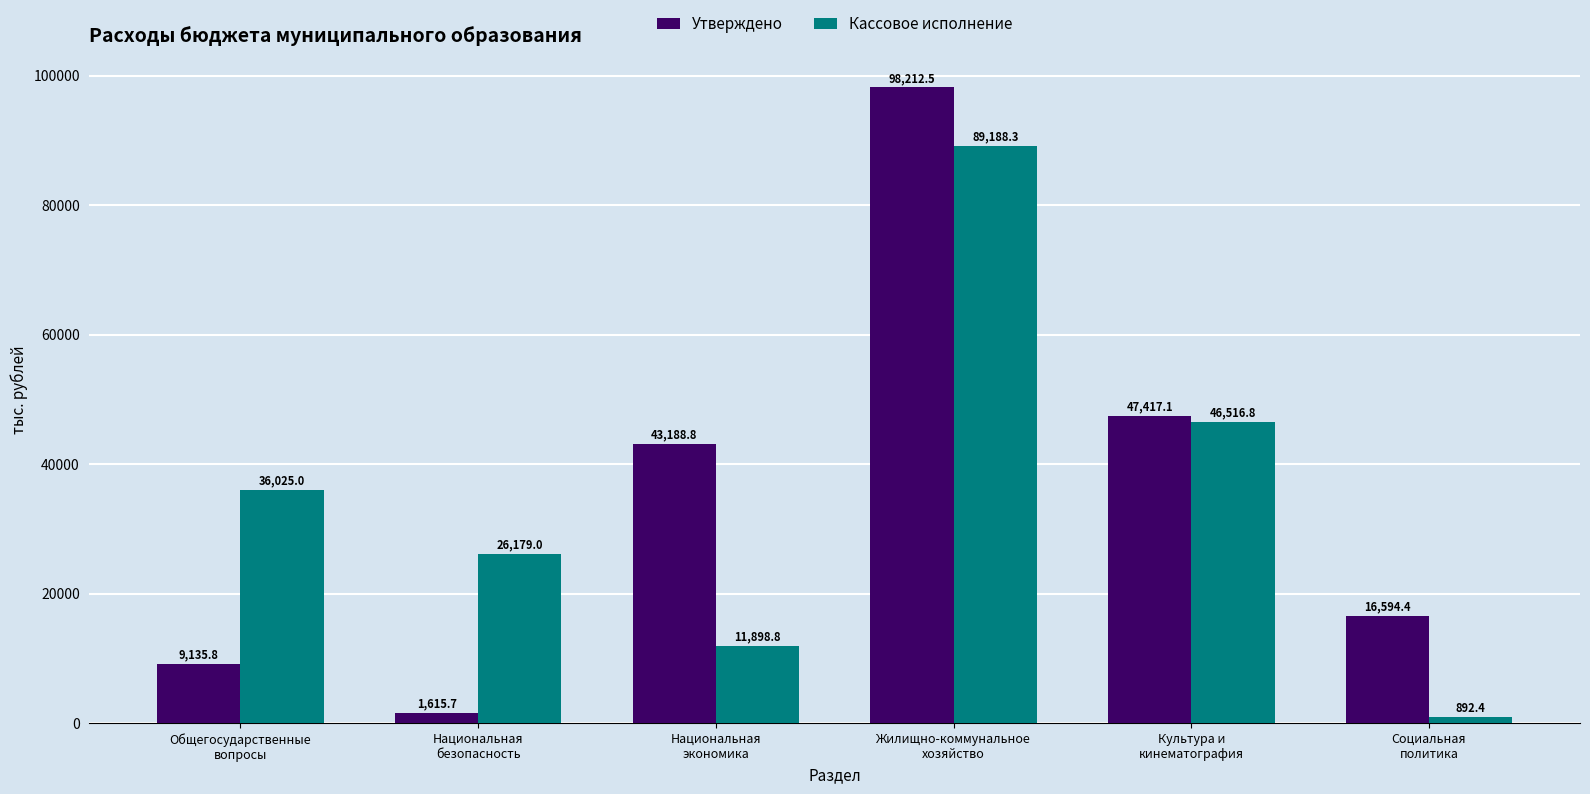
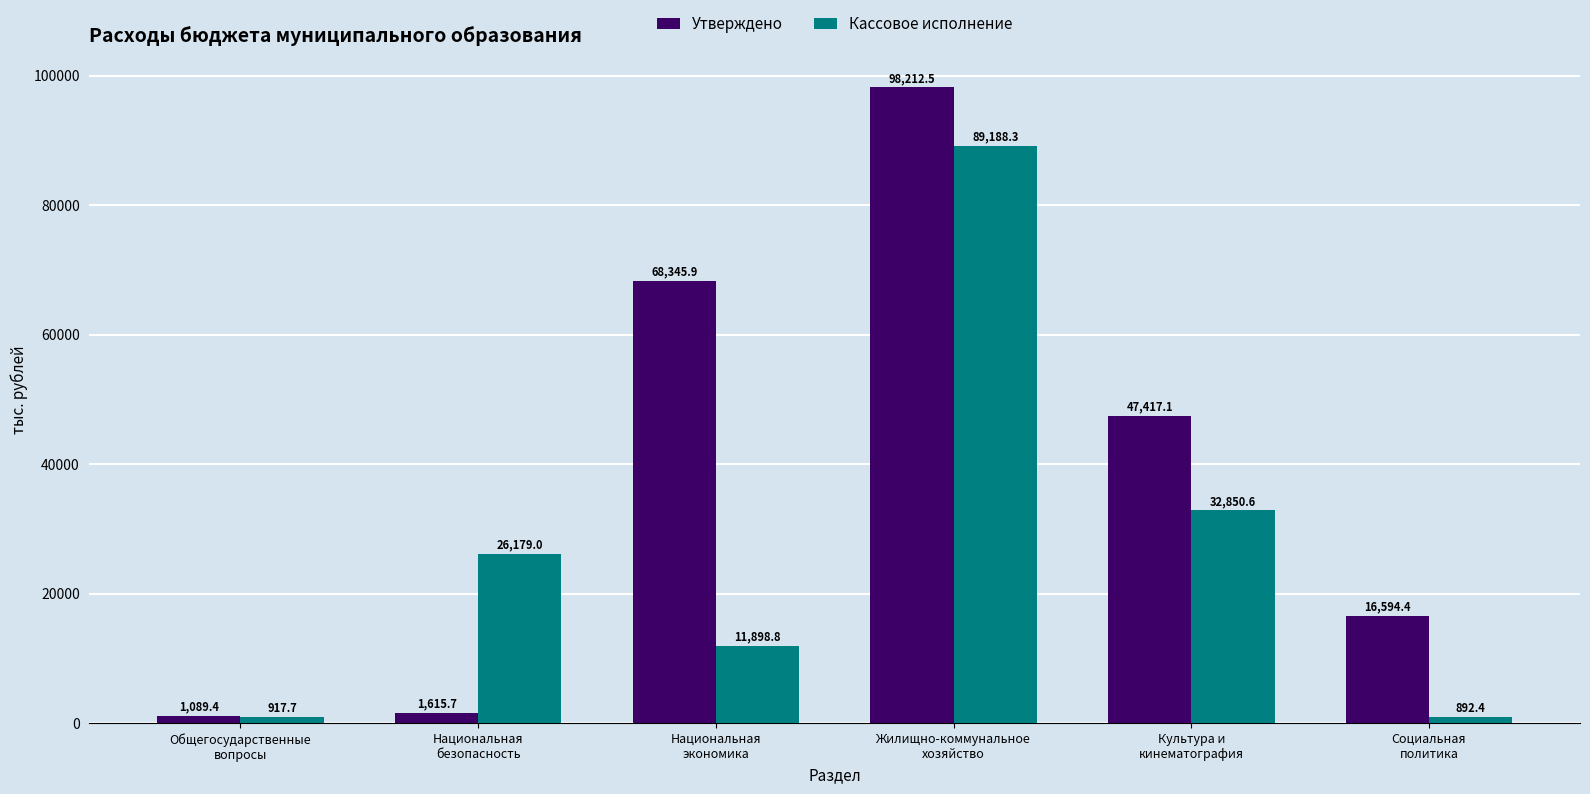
  {
    "Утверждено": {
-     "Общегосударственные вопросы": "9,135.8",
+     "Общегосударственные вопросы": "1,089.4",
      "Национальная безопасность": "1,615.7",
-     "Национальная экономика": "43,188.8",
+     "Национальная экономика": "68,345.9",
      "Жилищно-коммунальное хозяйство": "98,212.5",
      "Культура и кинематография": "47,417.1",
      "Социальная политика": "16,594.4"
    },
    "Кассовое исполнение": {
-     "Общегосударственные вопросы": "36,025.0",
+     "Общегосударственные вопросы": "917.7",
      "Национальная безопасность": "26,179.0",
      "Национальная экономика": "11,898.8",
      "Жилищно-коммунальное хозяйство": "89,188.3",
-     "Культура и кинематография": "46,516.8",
+     "Культура и кинематография": "32,850.6",
      "Социальная политика": "892.4"
    }
  }
